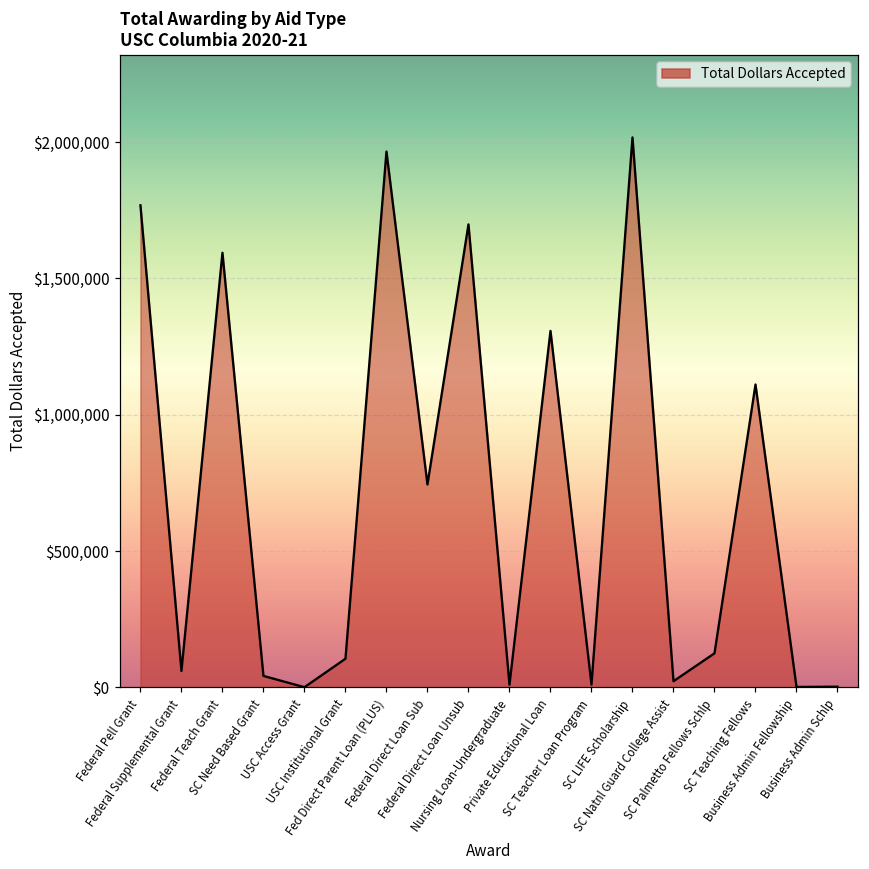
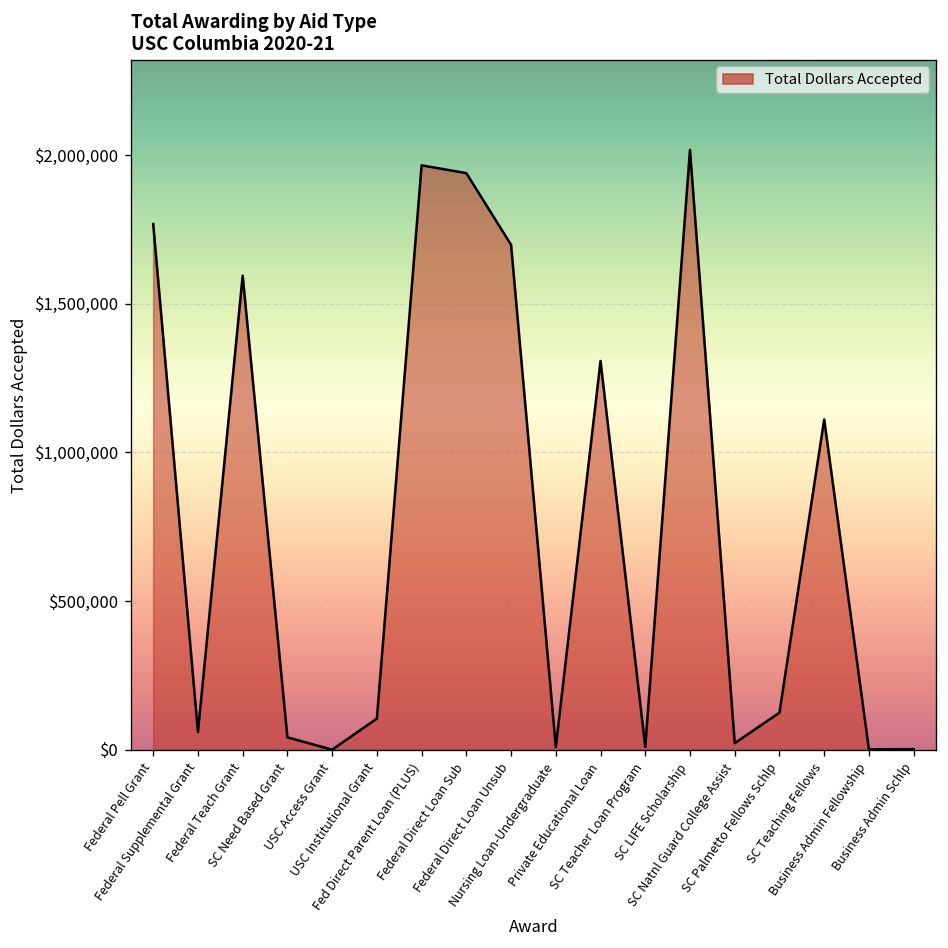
  {
    "Federal Pell Grant": "$1,770,000",
    "Federal Supplemental Grant": "$60,000",
    "Federal Teach Grant": "$1,590,000",
    "SC Need Based Grant": "$40,000",
    "USC Access Grant": "$0",
    "USC Institutional Grant": "$110,000",
    "Fed Direct Parent Loan (PLUS)": "$1,970,000",
-   "Federal Direct Loan Sub": "$740,000",
+   "Federal Direct Loan Sub": "$1,940,000",
    "Federal Direct Loan Unsub": "$1,700,000",
    "Nursing Loan-Undergraduate": "$10,000",
    "Private Educational Loan": "$1,310,000",
    "SC Teacher Loan Program": "$10,000",
    "SC LIFE Scholarship": "$2,020,000",
    "SC Natnl Guard College Assist": "$20,000",
    "SC Palmetto Fellows Schlp": "$130,000",
    "SC Teaching Fellows": "$1,110,000",
    "Business Admin Fellowship": "$0",
    "Business Admin Schlp": "$0"
  }
